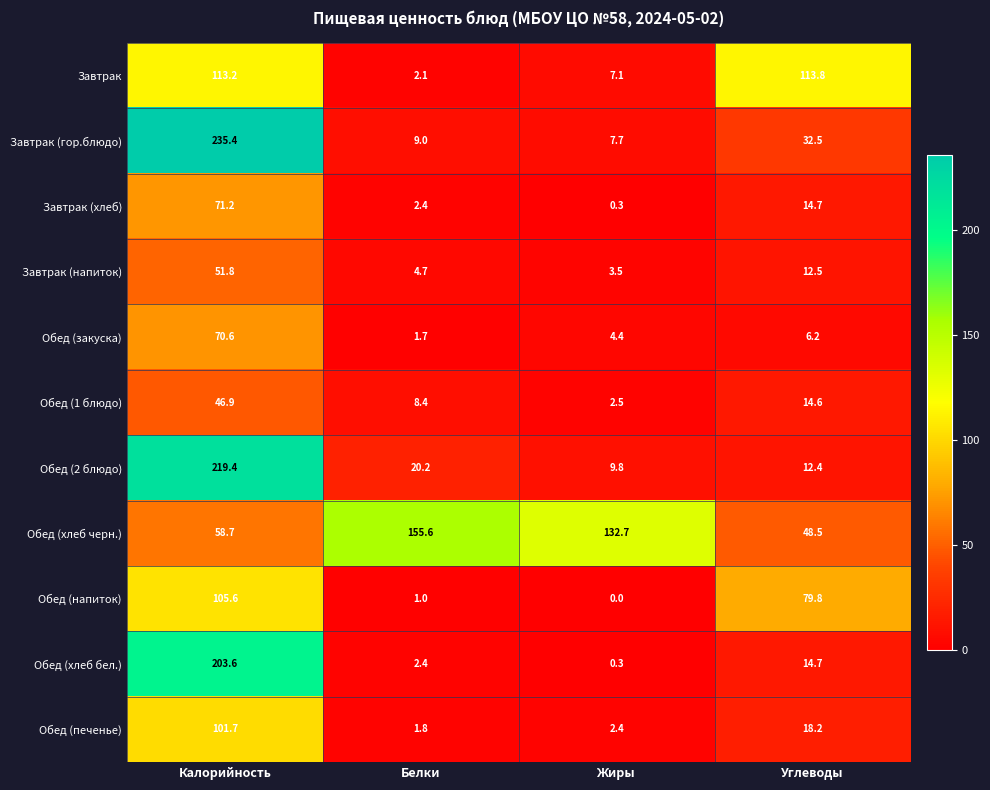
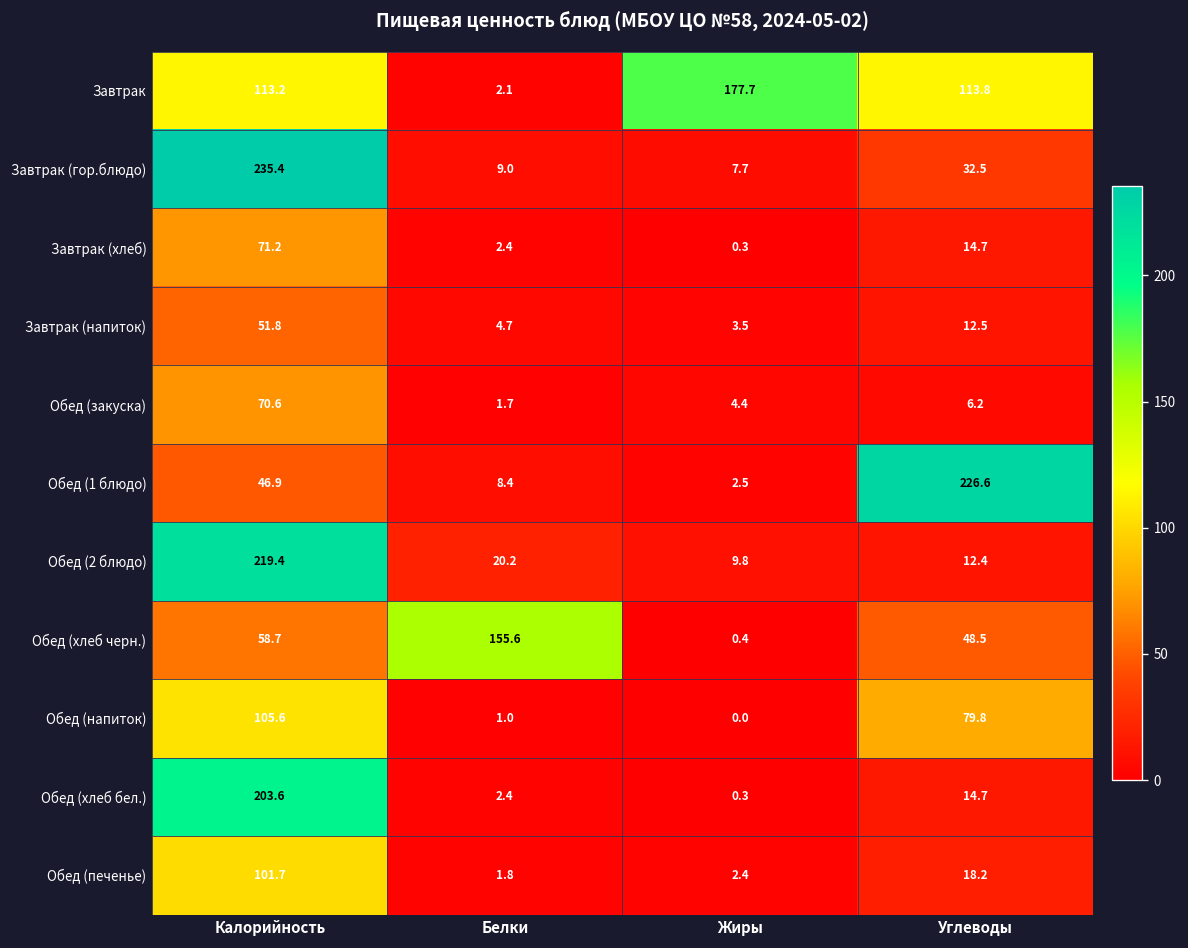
  {
    "Завтрак": {
      "Калорийность": 113.2,
      "Белки": 2.1,
-     "Жиры": 7.1,
+     "Жиры": 177.7,
      "Углеводы": 113.8
    },
    "Завтрак (гор.блюдо)": {
      "Калорийность": 235.4,
      "Белки": 9.0,
      "Жиры": 7.7,
      "Углеводы": 32.5
    },
    "Завтрак (хлеб)": {
      "Калорийность": 71.2,
      "Белки": 2.4,
      "Жиры": 0.3,
      "Углеводы": 14.7
    },
    "Завтрак (напиток)": {
      "Калорийность": 51.8,
      "Белки": 4.7,
      "Жиры": 3.5,
      "Углеводы": 12.5
    },
    "Обед (закуска)": {
      "Калорийность": 70.6,
      "Белки": 1.7,
      "Жиры": 4.4,
      "Углеводы": 6.2
    },
    "Обед (1 блюдо)": {
      "Калорийность": 46.9,
      "Белки": 8.4,
      "Жиры": 2.5,
-     "Углеводы": 14.6
+     "Углеводы": 226.6
    },
    "Обед (2 блюдо)": {
      "Калорийность": 219.4,
      "Белки": 20.2,
      "Жиры": 9.8,
      "Углеводы": 12.4
    },
    "Обед (хлеб черн.)": {
      "Калорийность": 58.7,
      "Белки": 155.6,
-     "Жиры": 132.7,
+     "Жиры": 0.4,
      "Углеводы": 48.5
    },
    "Обед (напиток)": {
      "Калорийность": 105.6,
      "Белки": 1.0,
      "Жиры": 0.0,
      "Углеводы": 79.8
    },
    "Обед (хлеб бел.)": {
      "Калорийность": 203.6,
      "Белки": 2.4,
      "Жиры": 0.3,
      "Углеводы": 14.7
    },
    "Обед (печенье)": {
      "Калорийность": 101.7,
      "Белки": 1.8,
      "Жиры": 2.4,
      "Углеводы": 18.2
    }
  }
